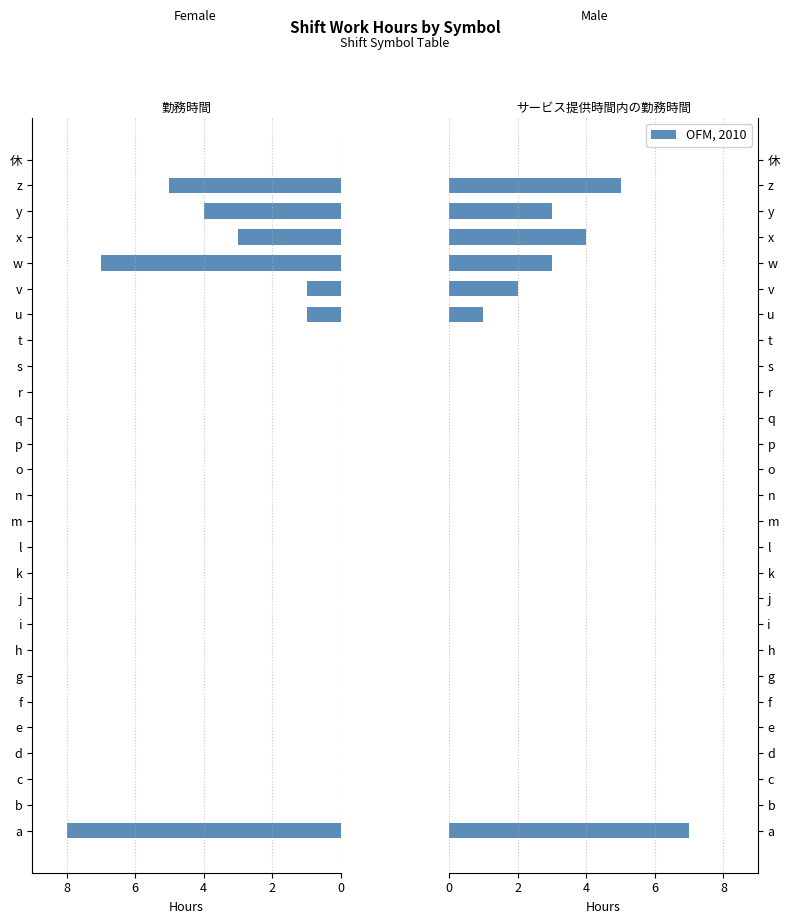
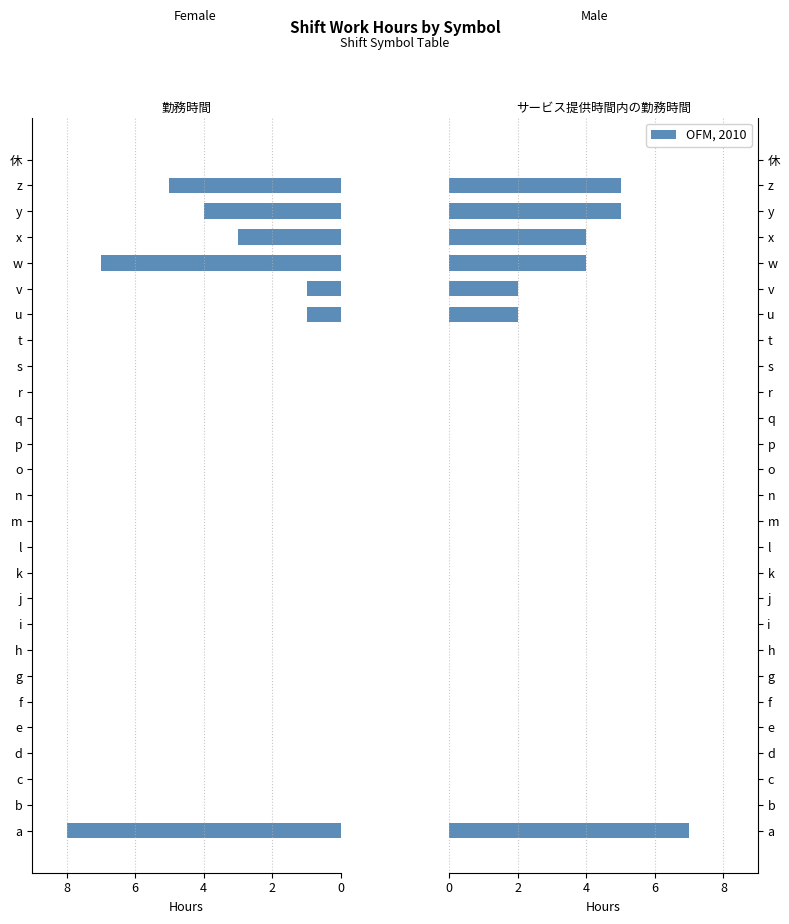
  {
    "勤務時間": {
      "休": 0.0,
      "z": 5.0,
      "y": 4.0,
      "x": 3.0,
      "w": 7.0,
      "v": 1.0,
      "u": 1.0,
      "t": 0.0,
      "s": 0.0,
      "r": 0.0,
      "q": 0.0,
      "p": 0.0,
      "o": 0.0,
      "n": 0.0,
      "m": 0.0,
      "l": 0.0,
      "k": 0.0,
      "j": 0.0,
      "i": 0.0,
      "h": 0.0,
      "g": 0.0,
      "f": 0.0,
      "e": 0.0,
      "d": 0.0,
      "c": 0.0,
      "b": 0.0,
      "a": 8.0
    },
    "サービス提供時間内の勤務時間": {
      "休": 0,
      "z": 5,
-     "y": 3,
+     "y": 5,
      "x": 4,
-     "w": 3,
+     "w": 4,
      "v": 2,
-     "u": 1,
+     "u": 2,
      "t": 0,
      "s": 0,
      "r": 0,
      "q": 0,
      "p": 0,
      "o": 0,
      "n": 0,
      "m": 0,
      "l": 0,
      "k": 0,
      "j": 0,
      "i": 0,
      "h": 0,
      "g": 0,
      "f": 0,
      "e": 0,
      "d": 0,
      "c": 0,
      "b": 0,
      "a": 7
    }
  }
